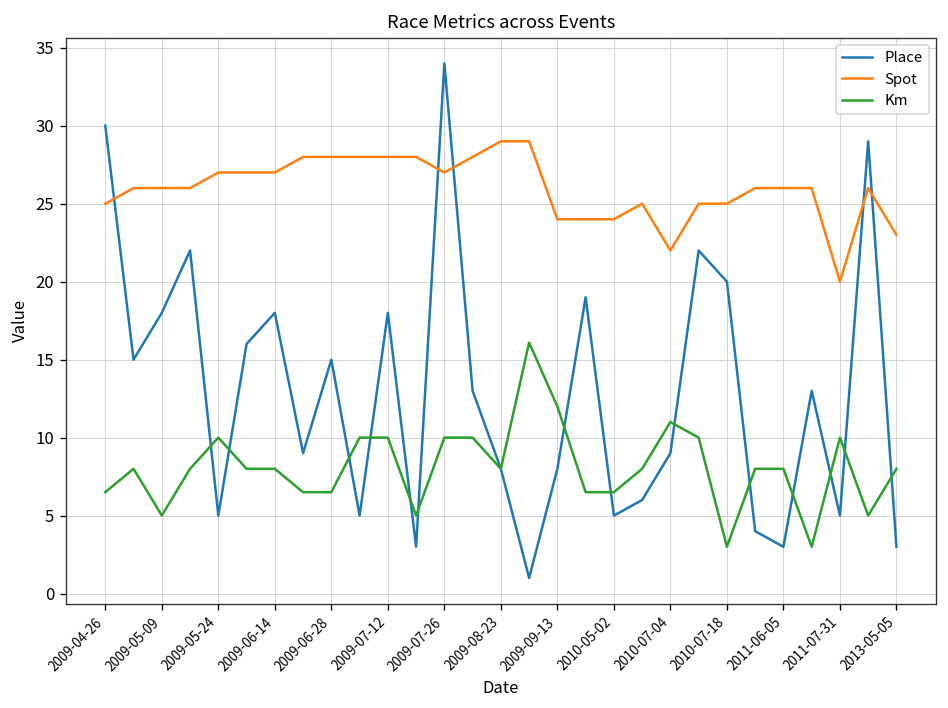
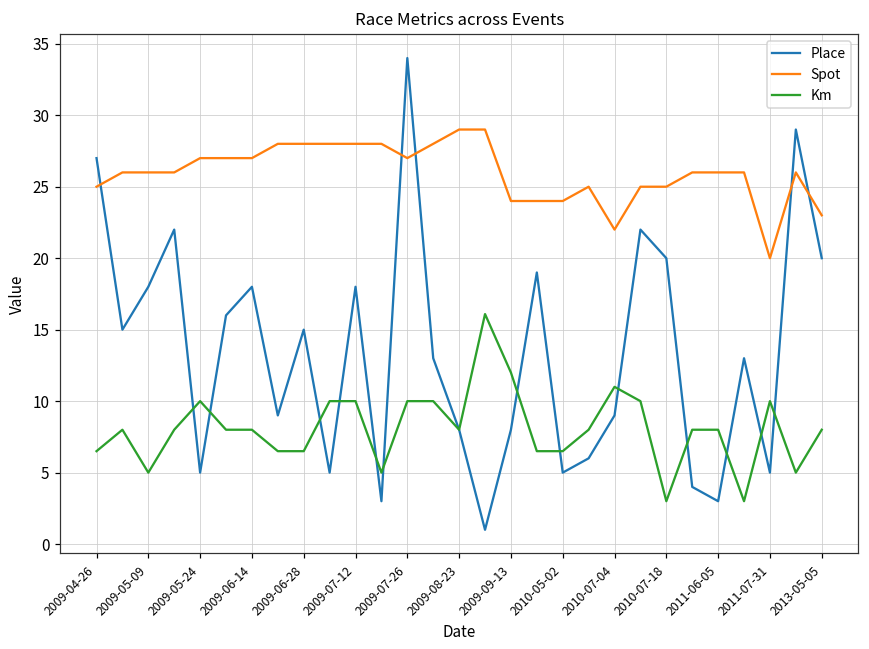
  {
    "Place": {
-     "2009-04-26": 30,
+     "2009-04-26": 27,
      "2009-05-09": 18,
      "2009-05-24": 5,
      "2009-06-14": 18,
      "2009-06-28": 15,
      "2009-07-12": 18,
      "2009-07-26": 34,
      "2009-09-13": 8,
      "2010-05-02": 5,
      "2010-07-04": 9,
      "2010-07-18": 20,
      "2011-06-05": 3,
      "2011-07-31": 5,
-     "2013-05-05": 3
+     "2013-05-05": 20
    },
    "Spot": {
      "2009-04-26": 25,
      "2009-05-09": 26,
      "2009-05-24": 27,
      "2009-06-14": 27,
      "2009-06-28": 28,
      "2009-07-12": 28,
      "2009-07-26": 27,
      "2009-08-23": 29,
      "2009-09-13": 24,
      "2010-05-02": 24,
      "2010-07-04": 22,
      "2010-07-18": 25,
      "2011-06-05": 26,
      "2011-07-31": 20,
      "2013-05-05": 23
    },
    "Km": {
      "2009-04-26": 6.5,
      "2009-05-09": 5,
      "2009-05-24": 10,
      "2009-06-14": 8,
      "2009-06-28": 6.5,
      "2009-07-12": 10,
      "2009-07-26": 10,
      "2009-09-13": 12,
      "2010-05-02": 6.5,
      "2010-07-04": 11,
      "2010-07-18": 3,
      "2011-06-05": 8,
      "2011-07-31": 10,
      "2013-05-05": 8
    }
  }
